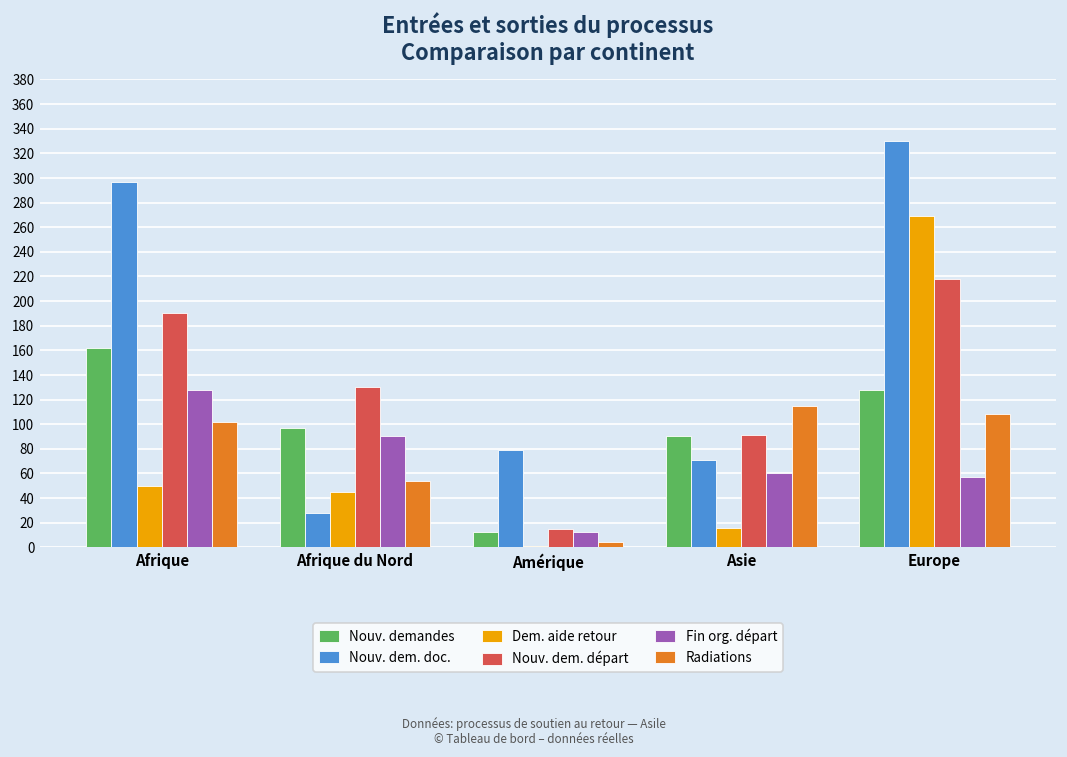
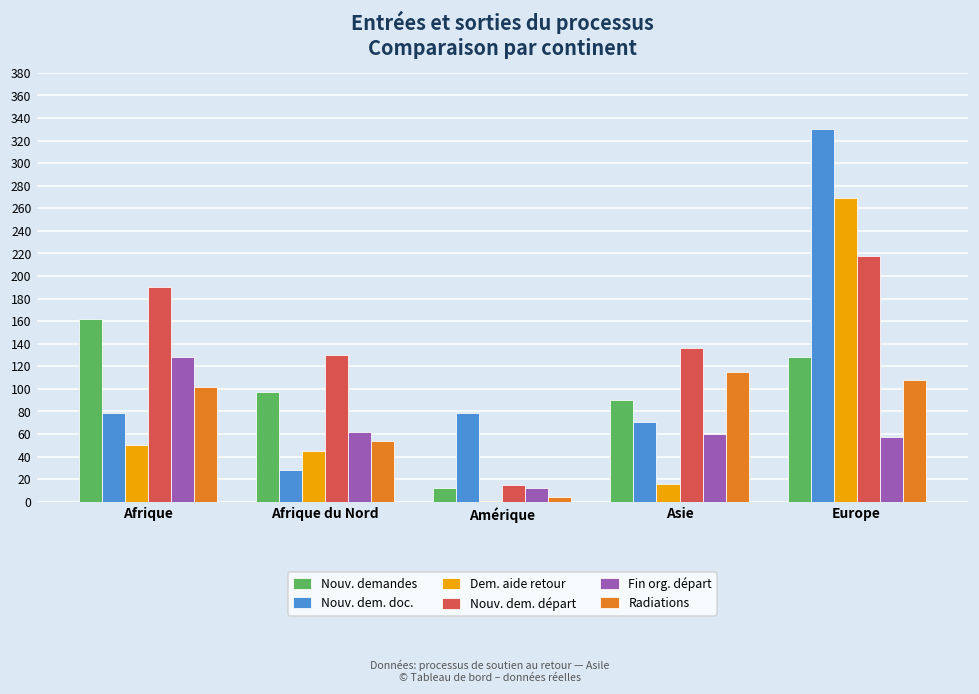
  {
    "Nouv. demandes": {
      "Afrique": 162,
      "Afrique du Nord": 97,
      "Amérique": 12,
      "Asie": 90,
      "Europe": 128
    },
    "Nouv. dem. doc.": {
-     "Afrique": 297,
+     "Afrique": 79,
      "Afrique du Nord": 28,
      "Amérique": 79,
      "Asie": 71,
      "Europe": 330
    },
    "Nouv. dem. départ": {
      "Afrique": 190,
      "Afrique du Nord": 130,
      "Amérique": 15,
-     "Asie": 91,
+     "Asie": 136,
      "Europe": 218
    },
    "Fin org. départ": {
      "Afrique": 128,
-     "Afrique du Nord": 90,
+     "Afrique du Nord": 62,
      "Amérique": 12,
      "Asie": 60,
      "Europe": 57
    }
  }
